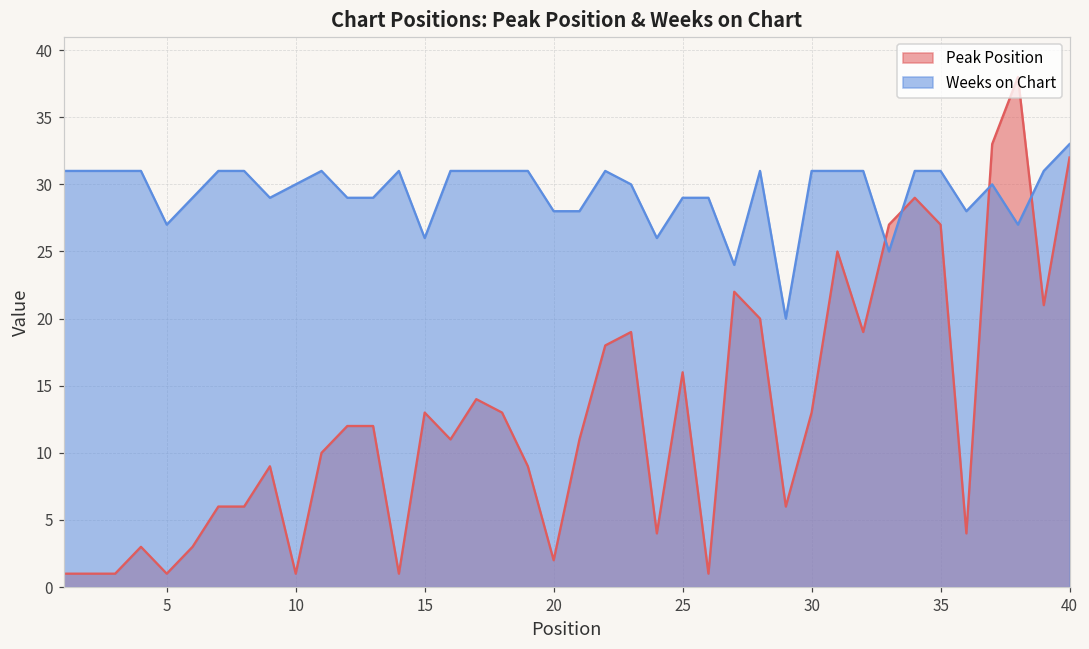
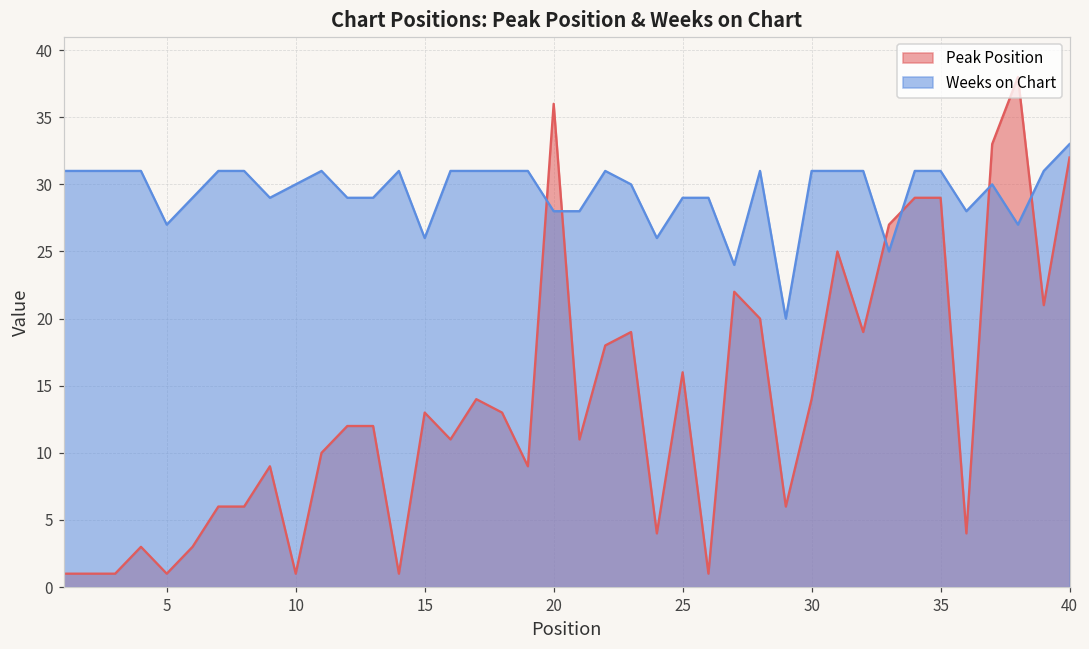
  {
    "Peak Position": {
      "5": 1,
      "10": 1,
      "15": 13,
-     "20": 2,
+     "20": 36,
      "25": 16,
-     "30": 13,
-     "35": 27,
+     "30": 14,
+     "35": 29,
      "40": 32
    },
    "Weeks on Chart": {
      "5": 27,
      "10": 30,
      "15": 26,
      "20": 28,
      "25": 29,
      "30": 31,
      "35": 31,
      "40": 33
    }
  }
